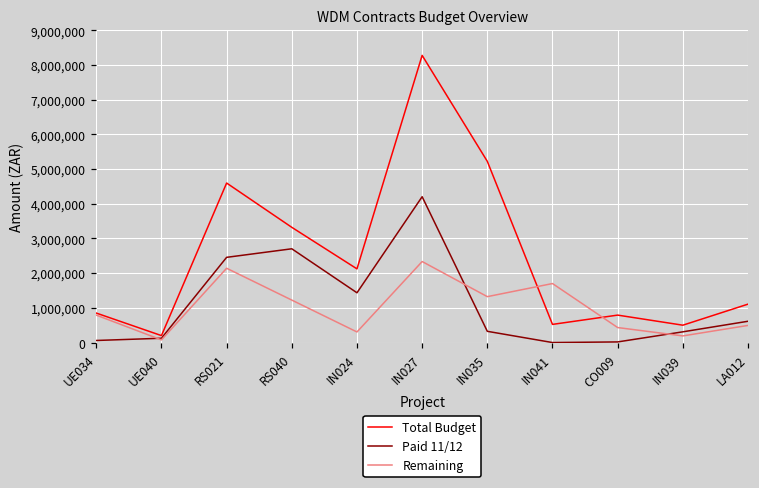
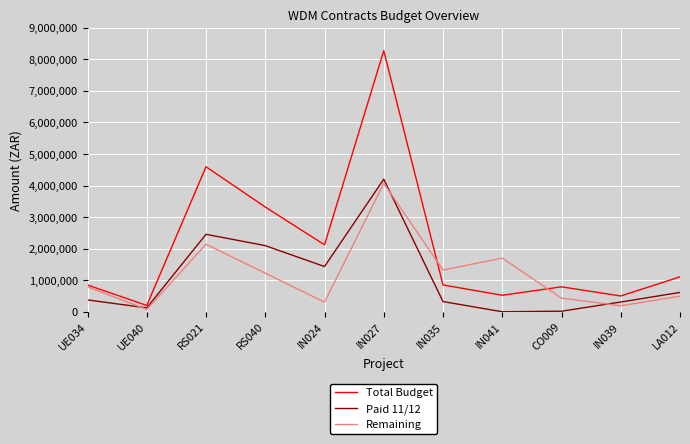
  {
    "Total Budget": {
      "RS021": "4,600,000",
      "RS040": "3,300,000",
      "IN024": "2,100,000",
      "IN027": "8,300,000",
-     "IN035": "5,200,000",
+     "IN035": "900,000",
      "IN041": "500,000",
      "CO009": "800,000",
      "IN039": "500,000",
      "LA012": "1,100,000"
    },
    "Paid 11/12": {
-     "UE034": "100,000",
+     "UE034": "400,000",
      "RS021": "2,500,000",
-     "RS040": "2,700,000",
+     "RS040": "2,100,000",
      "IN024": "1,400,000",
      "IN027": "4,200,000",
      "IN035": "300,000",
      "IN041": "0",
      "CO009": "0",
      "IN039": "300,000",
      "LA012": "600,000"
    },
    "Remaining": {
      "RS021": "2,100,000",
      "RS040": "1,200,000",
      "IN024": "300,000",
-     "IN027": "2,300,000",
+     "IN027": "4,100,000",
      "IN035": "1,300,000",
      "IN041": "1,700,000",
      "CO009": "400,000",
      "IN039": "200,000",
      "LA012": "500,000"
    }
  }
